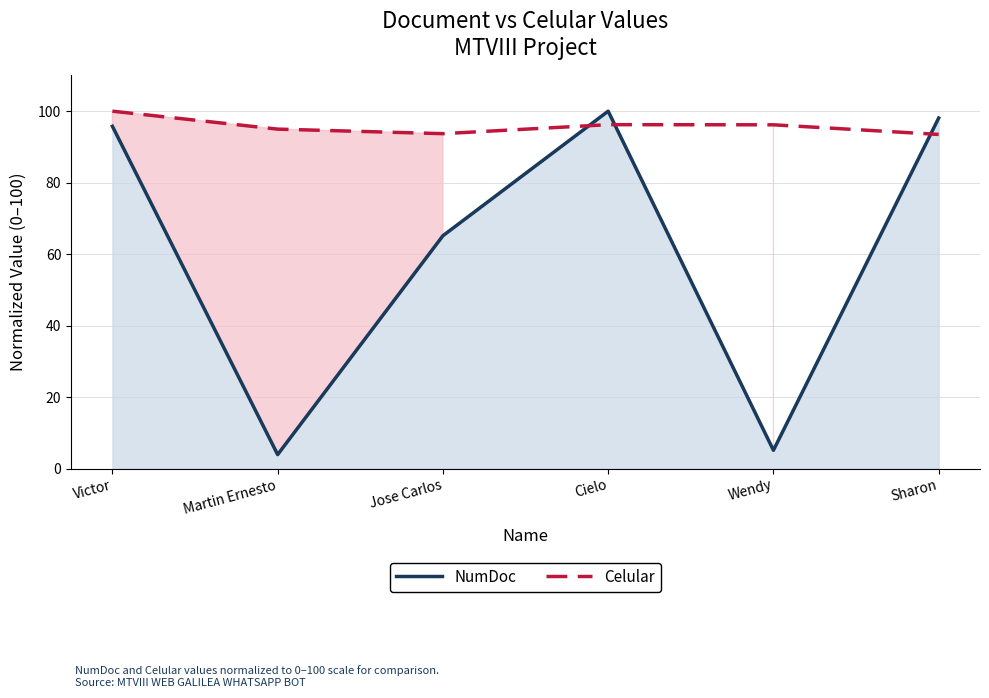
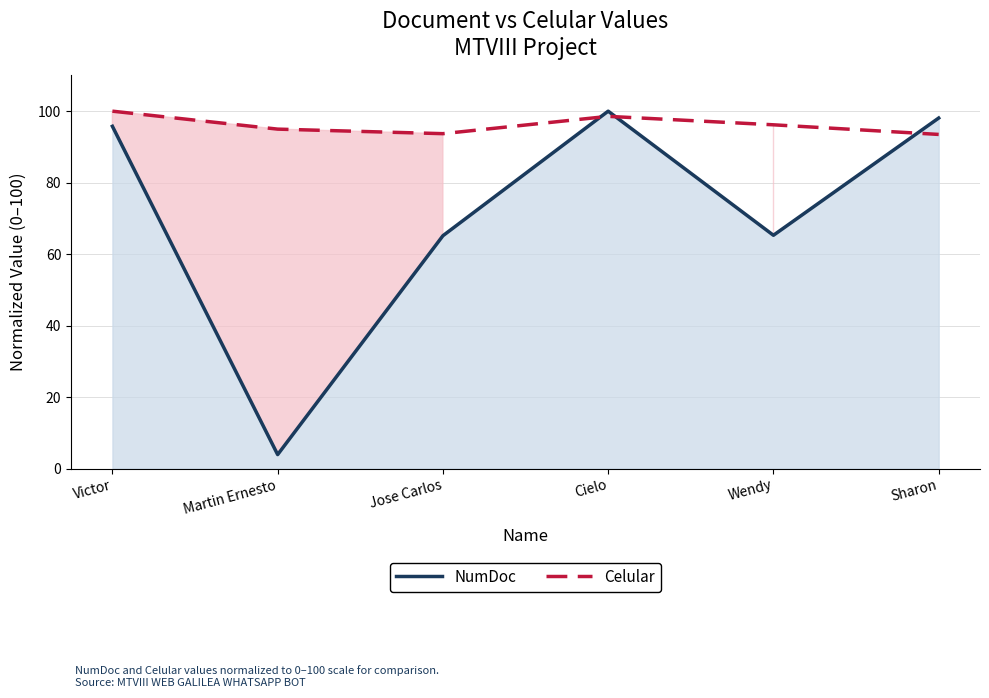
  {
    "NumDoc": {
      "Victor": 96,
      "Martin Ernesto": 4,
      "Jose Carlos": 65,
      "Cielo": 100,
-     "Wendy": 5,
+     "Wendy": 65,
      "Sharon": 98
    },
    "Celular": {
      "Victor": 100,
      "Martin Ernesto": 95,
      "Jose Carlos": 94,
-     "Cielo": 96,
+     "Cielo": 99,
      "Wendy": 96,
      "Sharon": 93
    }
  }
